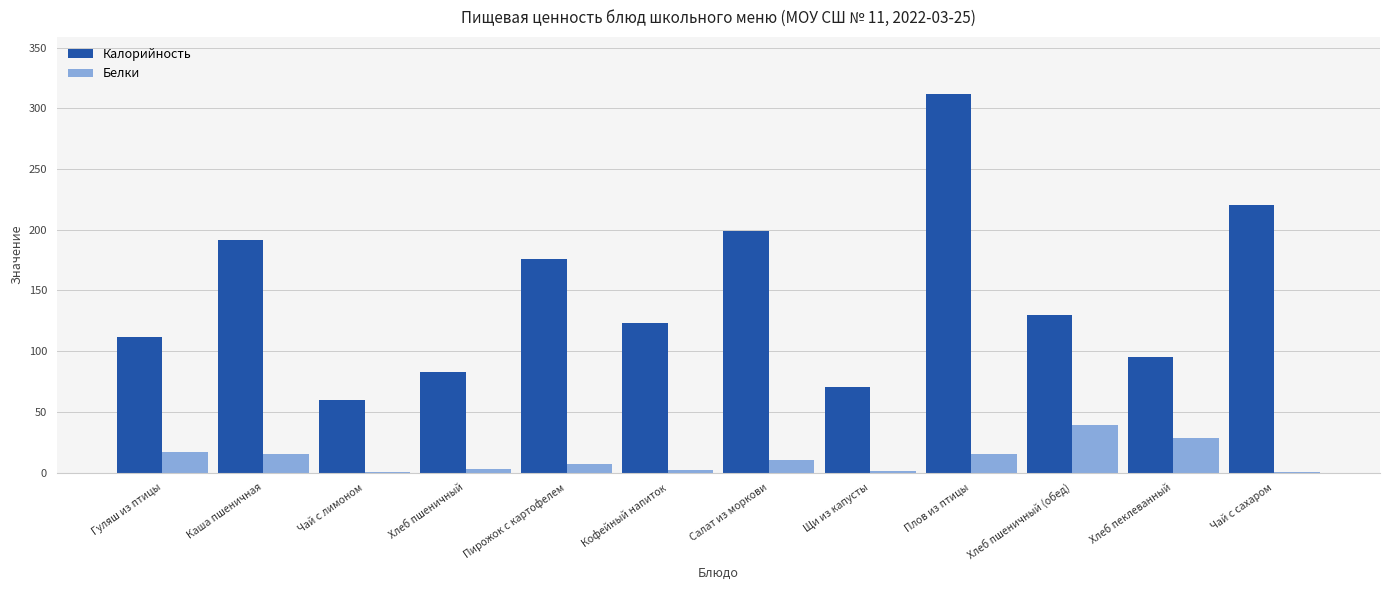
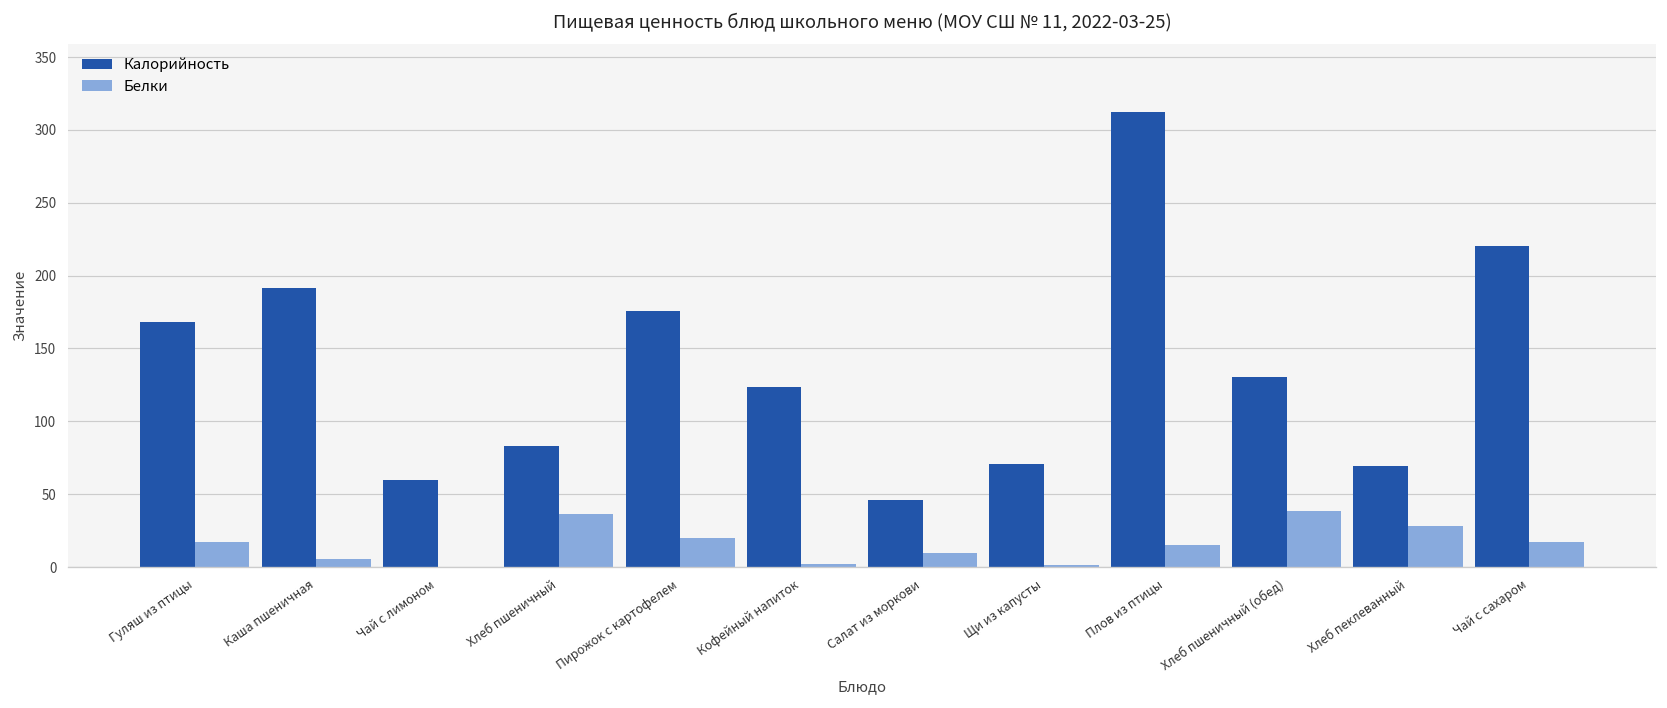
  {
    "Калорийность": {
-     "Гуляш из птицы": 112,
+     "Гуляш из птицы": 168,
      "Каша пшеничная": 192,
      "Чай с лимоном": 60,
      "Хлеб пшеничный": 83,
      "Пирожок с картофелем": 176,
      "Кофейный напиток": 124,
-     "Салат из моркови": 199,
+     "Салат из моркови": 46,
      "Щи из капусты": 70,
      "Плов из птицы": 312,
      "Хлеб пшеничный (обед)": 130,
-     "Хлеб пеклеванный": 95,
+     "Хлеб пеклеванный": 70,
      "Чай с сахаром": 221
    },
    "Белки": {
      "Гуляш из птицы": 17,
-     "Каша пшеничная": 15,
-     "Хлеб пшеничный": 3,
-     "Пирожок с картофелем": 7,
+     "Каша пшеничная": 5,
+     "Хлеб пшеничный": 36,
+     "Пирожок с картофелем": 20,
      "Кофейный напиток": 2,
      "Салат из моркови": 10,
      "Плов из птицы": 15,
      "Хлеб пшеничный (обед)": 39,
      "Хлеб пеклеванный": 28,
-     "Чай с сахаром": 0
+     "Чай с сахаром": 17
    }
  }
